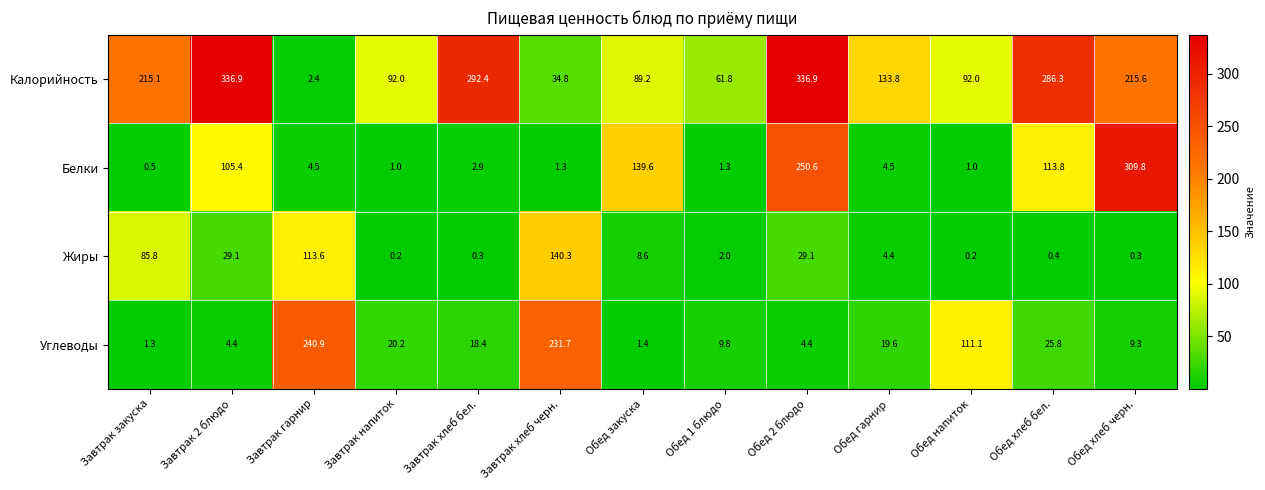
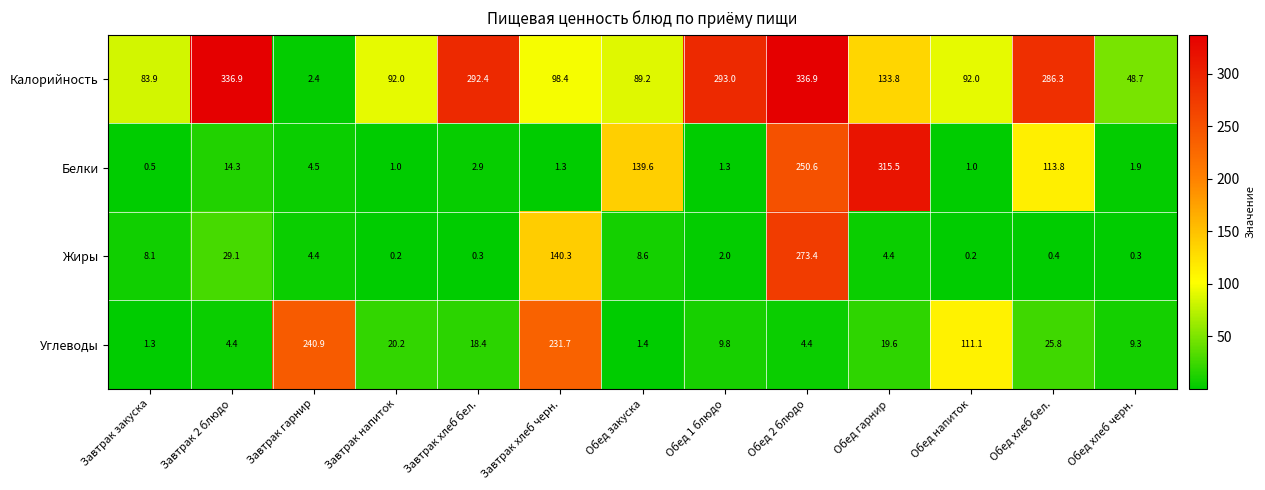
  {
    "Калорийность": {
-     "Завтрак закуска": 215.1,
+     "Завтрак закуска": 83.9,
      "Завтрак 2 блюдо": 336.9,
      "Завтрак гарнир": 2.4,
      "Завтрак напиток": 92.0,
      "Завтрак хлеб бел.": 292.4,
-     "Завтрак хлеб черн.": 34.8,
+     "Завтрак хлеб черн.": 98.4,
      "Обед закуска": 89.2,
-     "Обед 1 блюдо": 61.8,
+     "Обед 1 блюдо": 293.0,
      "Обед 2 блюдо": 336.9,
      "Обед гарнир": 133.8,
      "Обед напиток": 92.0,
      "Обед хлеб бел.": 286.3,
-     "Обед хлеб черн.": 215.6
+     "Обед хлеб черн.": 48.7
    },
    "Белки": {
      "Завтрак закуска": 0.5,
-     "Завтрак 2 блюдо": 105.4,
+     "Завтрак 2 блюдо": 14.3,
      "Завтрак гарнир": 4.5,
      "Завтрак напиток": 1.0,
      "Завтрак хлеб бел.": 2.9,
      "Завтрак хлеб черн.": 1.3,
      "Обед закуска": 139.6,
      "Обед 1 блюдо": 1.3,
      "Обед 2 блюдо": 250.6,
-     "Обед гарнир": 4.5,
+     "Обед гарнир": 315.5,
      "Обед напиток": 1.0,
      "Обед хлеб бел.": 113.8,
-     "Обед хлеб черн.": 309.8
+     "Обед хлеб черн.": 1.9
    },
    "Жиры": {
-     "Завтрак закуска": 85.8,
+     "Завтрак закуска": 8.1,
      "Завтрак 2 блюдо": 29.1,
-     "Завтрак гарнир": 113.6,
+     "Завтрак гарнир": 4.4,
      "Завтрак напиток": 0.2,
      "Завтрак хлеб бел.": 0.3,
      "Завтрак хлеб черн.": 140.3,
      "Обед закуска": 8.6,
      "Обед 1 блюдо": 2.0,
-     "Обед 2 блюдо": 29.1,
+     "Обед 2 блюдо": 273.4,
      "Обед гарнир": 4.4,
      "Обед напиток": 0.2,
      "Обед хлеб бел.": 0.4,
      "Обед хлеб черн.": 0.3
    },
    "Углеводы": {
      "Завтрак закуска": 1.3,
      "Завтрак 2 блюдо": 4.4,
      "Завтрак гарнир": 240.9,
      "Завтрак напиток": 20.2,
      "Завтрак хлеб бел.": 18.4,
      "Завтрак хлеб черн.": 231.7,
      "Обед закуска": 1.4,
      "Обед 1 блюдо": 9.8,
      "Обед 2 блюдо": 4.4,
      "Обед гарнир": 19.6,
      "Обед напиток": 111.1,
      "Обед хлеб бел.": 25.8,
      "Обед хлеб черн.": 9.3
    }
  }
